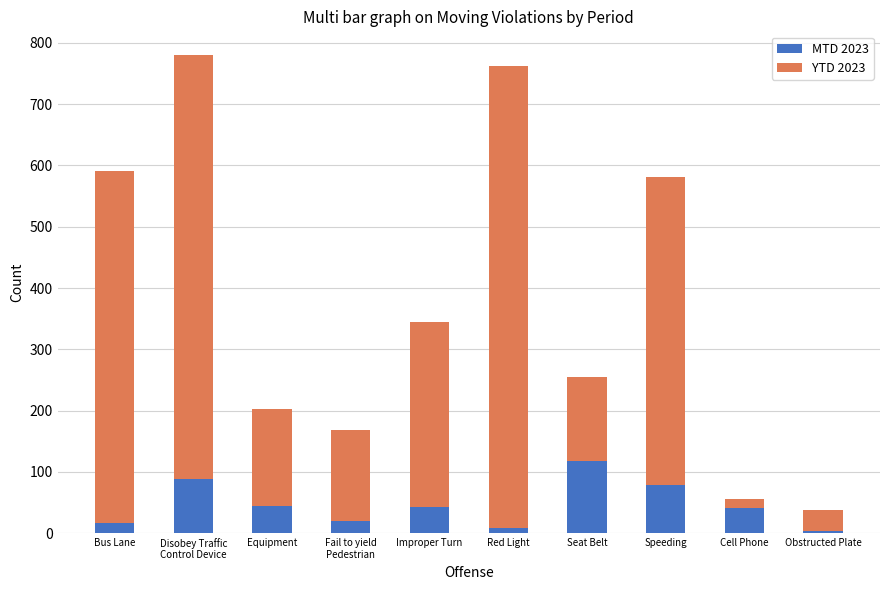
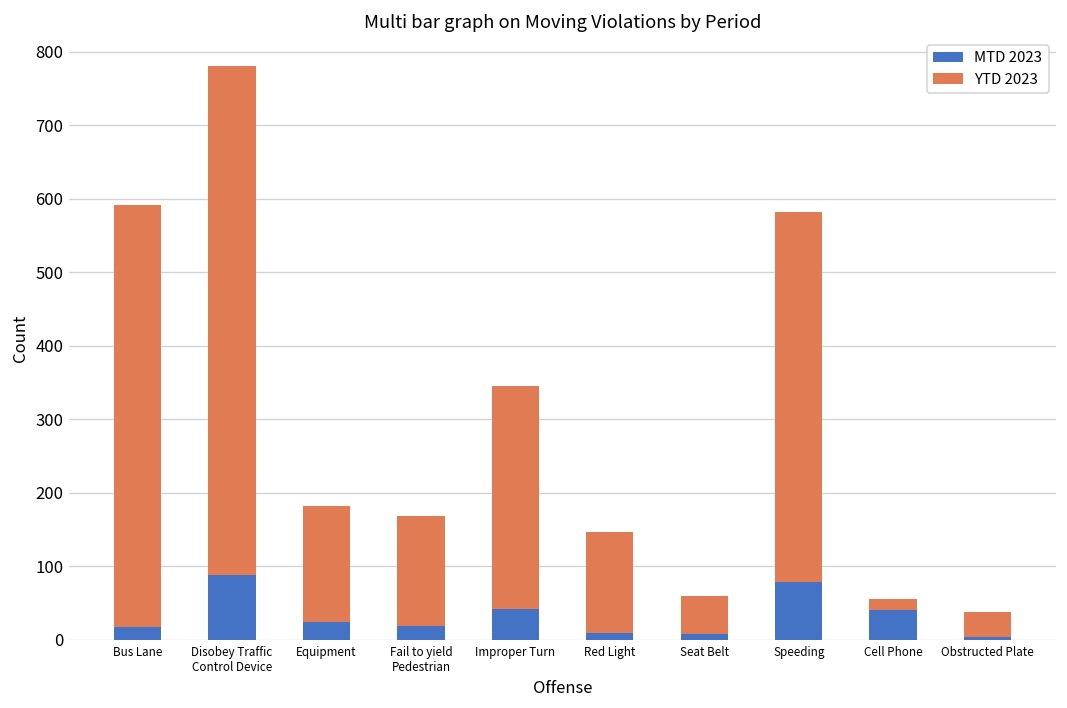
  {
    "MTD 2023": {
      "Bus Lane": 20,
      "Disobey Traffic Control Device": 90,
-     "Equipment": 40,
+     "Equipment": 20,
      "Fail to yield Pedestrian": 20,
      "Improper Turn": 40,
      "Red Light": 10,
-     "Seat Belt": 120,
+     "Seat Belt": 10,
      "Speeding": 80,
      "Cell Phone": 40
    },
    "YTD 2023": {
      "Bus Lane": 570,
      "Disobey Traffic Control Device": 690,
      "Equipment": 160,
      "Fail to yield Pedestrian": 150,
      "Improper Turn": 300,
-     "Red Light": 750,
-     "Seat Belt": 140,
+     "Red Light": 140,
+     "Seat Belt": 50,
      "Speeding": 500,
      "Cell Phone": 10,
      "Obstructed Plate": 40
    }
  }
